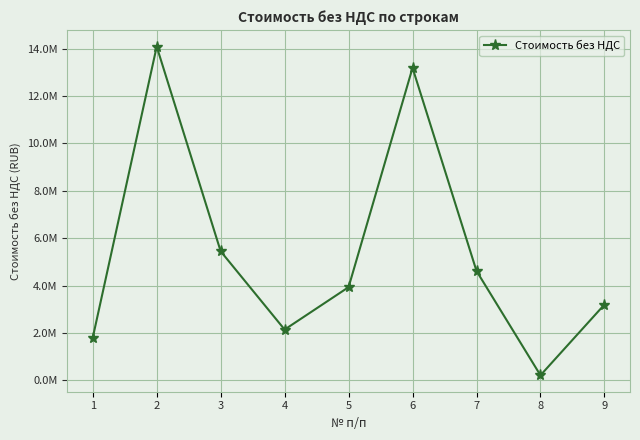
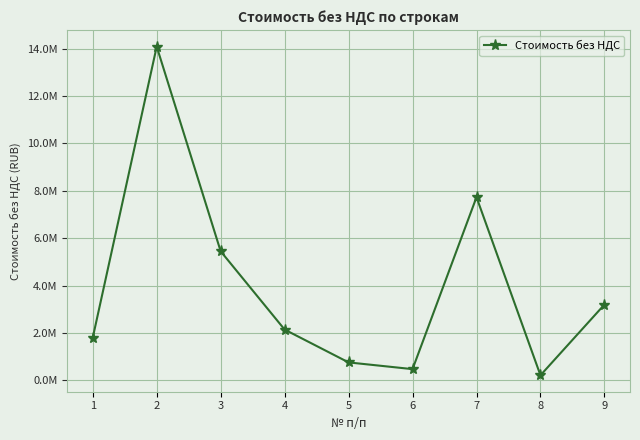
  {
    "1": 1800000,
    "2": 14100000,
    "3": 5400000,
    "4": 2100000,
-   "5": 3900000,
-   "6": 13200000,
-   "7": 4600000,
+   "5": 800000,
+   "6": 500000,
+   "7": 7700000,
    "8": 200000,
    "9": 3200000
  }
